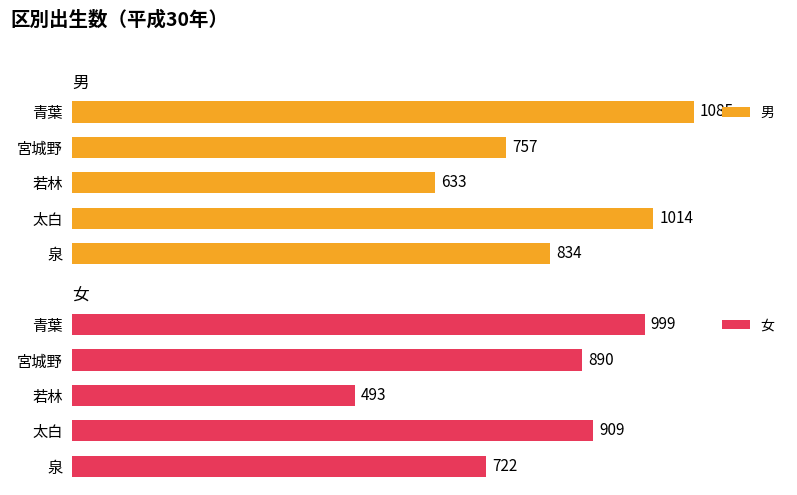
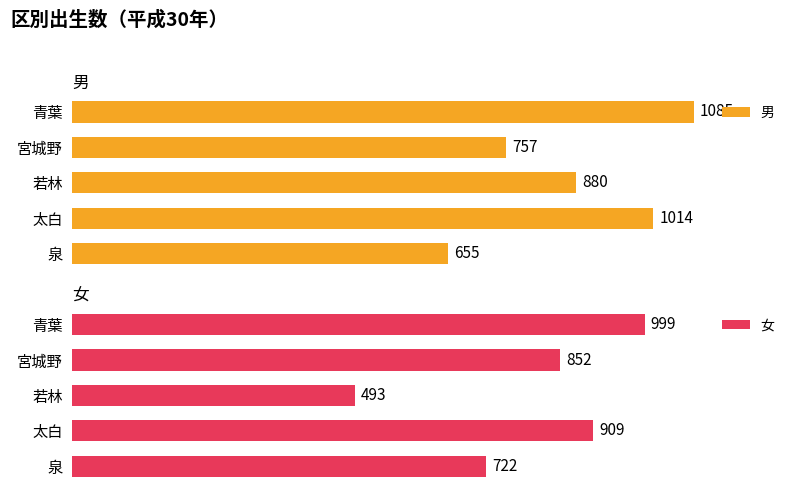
  {
    "男": {
      "青葉": 1085,
      "宮城野": 757,
-     "若林": 633,
+     "若林": 880,
      "太白": 1014,
-     "泉": 834
+     "泉": 655
    },
    "女": {
      "青葉": 999,
-     "宮城野": 890,
+     "宮城野": 852,
      "若林": 493,
      "太白": 909,
      "泉": 722
    }
  }
